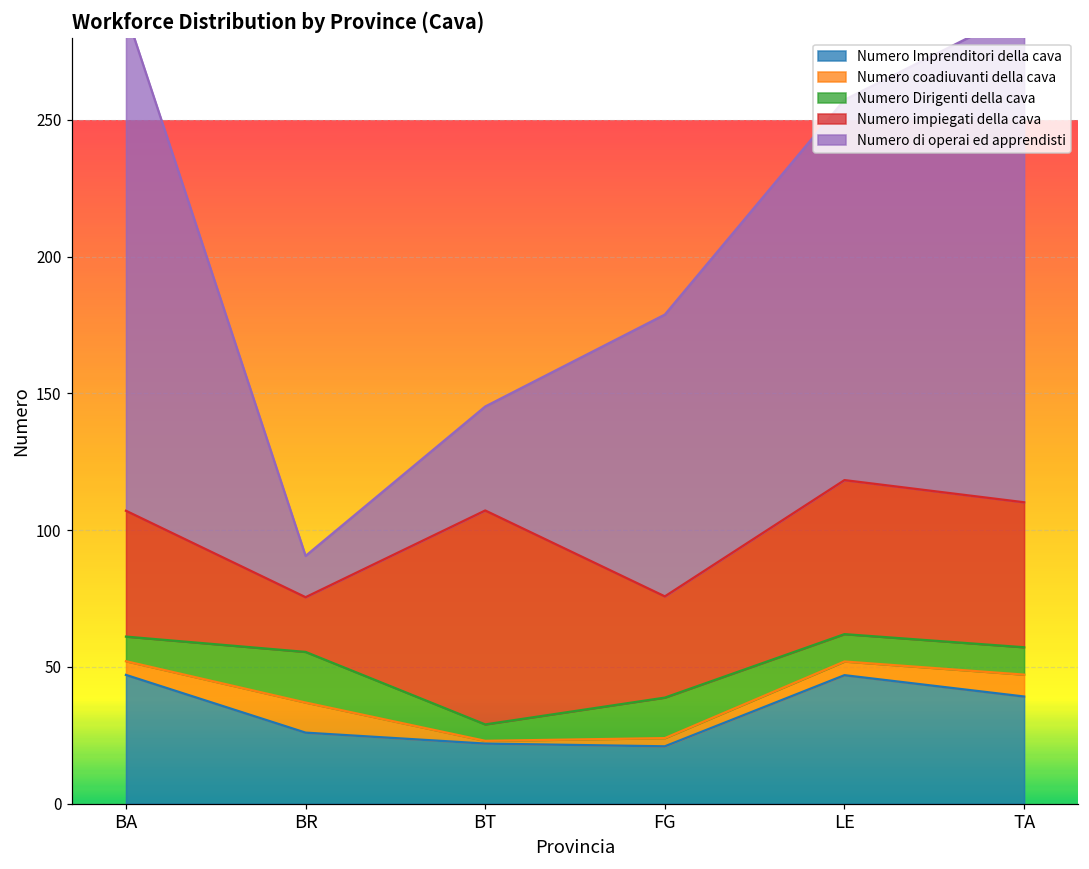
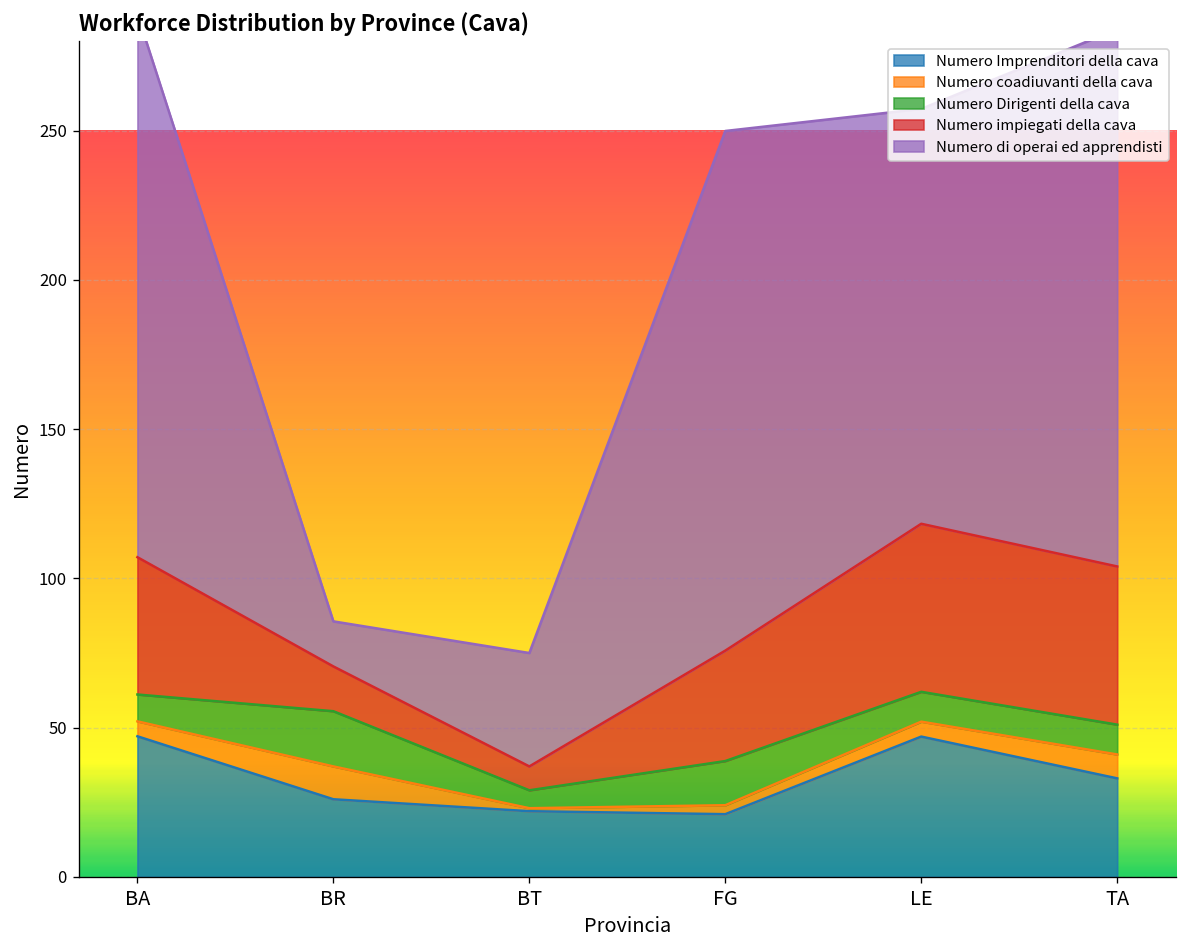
  {
    "Numero Imprenditori della cava": {
      "BA": 47,
      "BR": 26,
      "FG": 21,
      "LE": 47,
-     "TA": 39
+     "TA": 33
    },
    "Numero coadiuvanti della cava": {
      "BA": 5,
      "BR": 11,
      "FG": 3,
      "LE": 5,
      "TA": 8
    },
    "Numero Dirigenti della cava": {
      "BA": 9,
      "BR": 19,
      "BT": 6,
      "FG": 15,
      "LE": 10,
      "TA": 10
    },
    "Numero impiegati della cava": {
      "BA": 46,
-     "BR": 20,
-     "BT": 78,
+     "BR": 15,
+     "BT": 8,
      "FG": 37,
      "LE": 56,
      "TA": 53
    },
    "Numero di operai ed apprendisti": {
      "BR": 15,
      "BT": 38,
-     "FG": 103
+     "FG": 174
    }
  }
